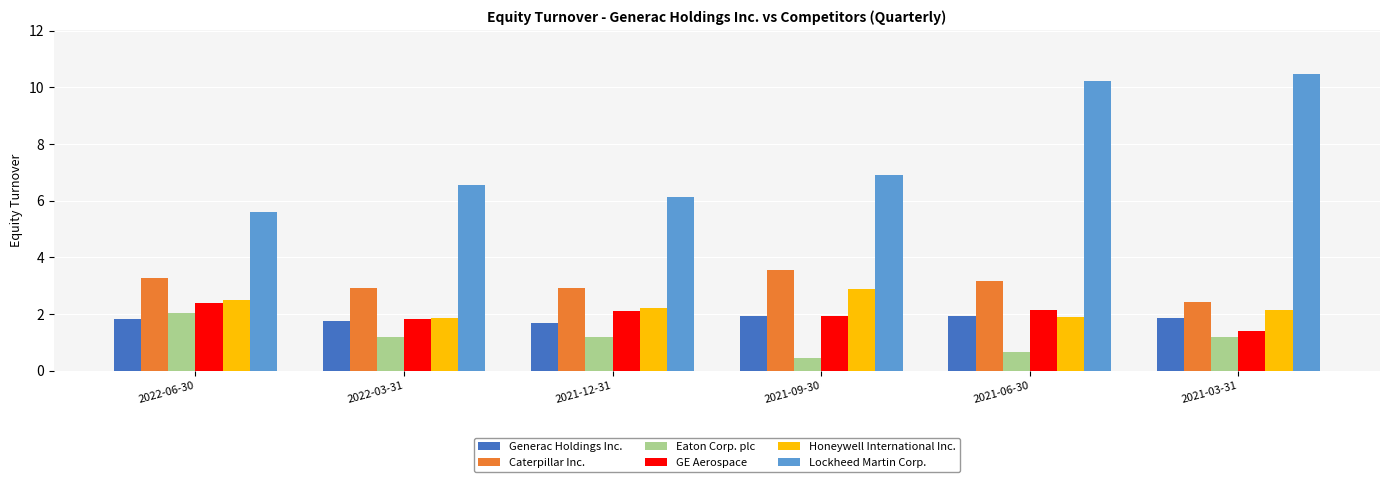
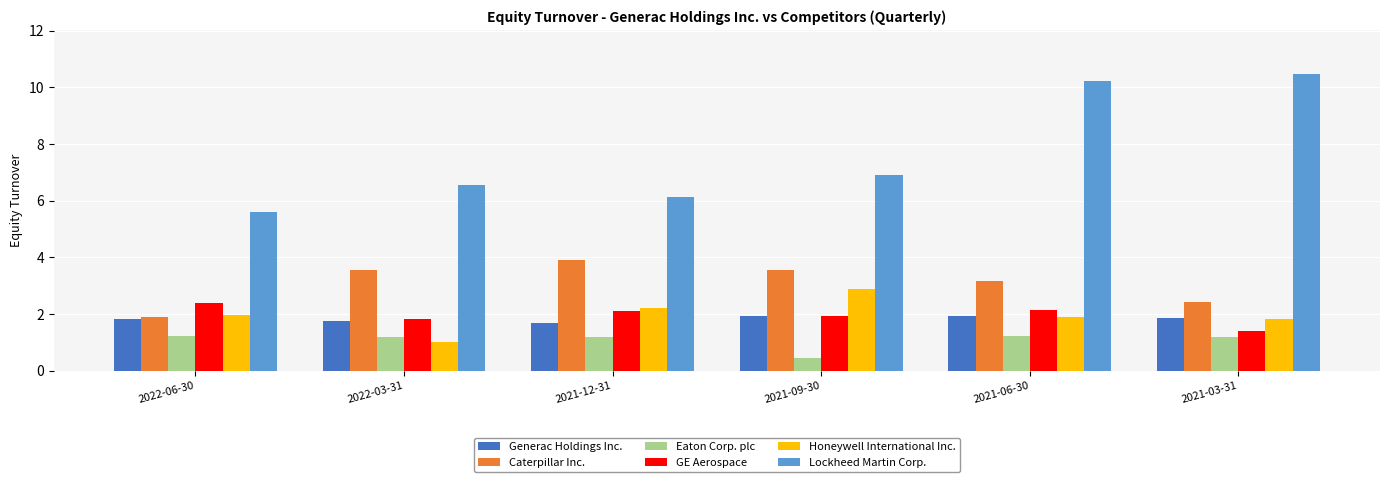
  {
    "Caterpillar Inc.": {
-     "2022-06-30": 3.3,
-     "2022-03-31": 2.9,
-     "2021-12-31": 2.9,
+     "2022-06-30": 1.9,
+     "2022-03-31": 3.6,
+     "2021-12-31": 3.9,
      "2021-09-30": 3.6,
      "2021-06-30": 3.2,
      "2021-03-31": 2.4
    },
    "Eaton Corp. plc": {
-     "2022-06-30": 2.0,
+     "2022-06-30": 1.2,
      "2022-03-31": 1.2,
      "2021-12-31": 1.2,
      "2021-09-30": 0.4,
-     "2021-06-30": 0.7,
+     "2021-06-30": 1.2,
      "2021-03-31": 1.2
    },
    "GE Aerospace": {
      "2022-06-30": 2.4,
      "2022-03-31": 1.8,
      "2021-12-31": 2.1,
      "2021-09-30": 1.9,
      "2021-06-30": 2.2,
      "2021-03-31": 1.4
    },
    "Honeywell International Inc.": {
-     "2022-06-30": 2.5,
-     "2022-03-31": 1.9,
+     "2022-06-30": 2.0,
+     "2022-03-31": 1.0,
      "2021-12-31": 2.2,
      "2021-09-30": 2.9,
      "2021-06-30": 1.9,
-     "2021-03-31": 2.2
+     "2021-03-31": 1.8
    }
  }
